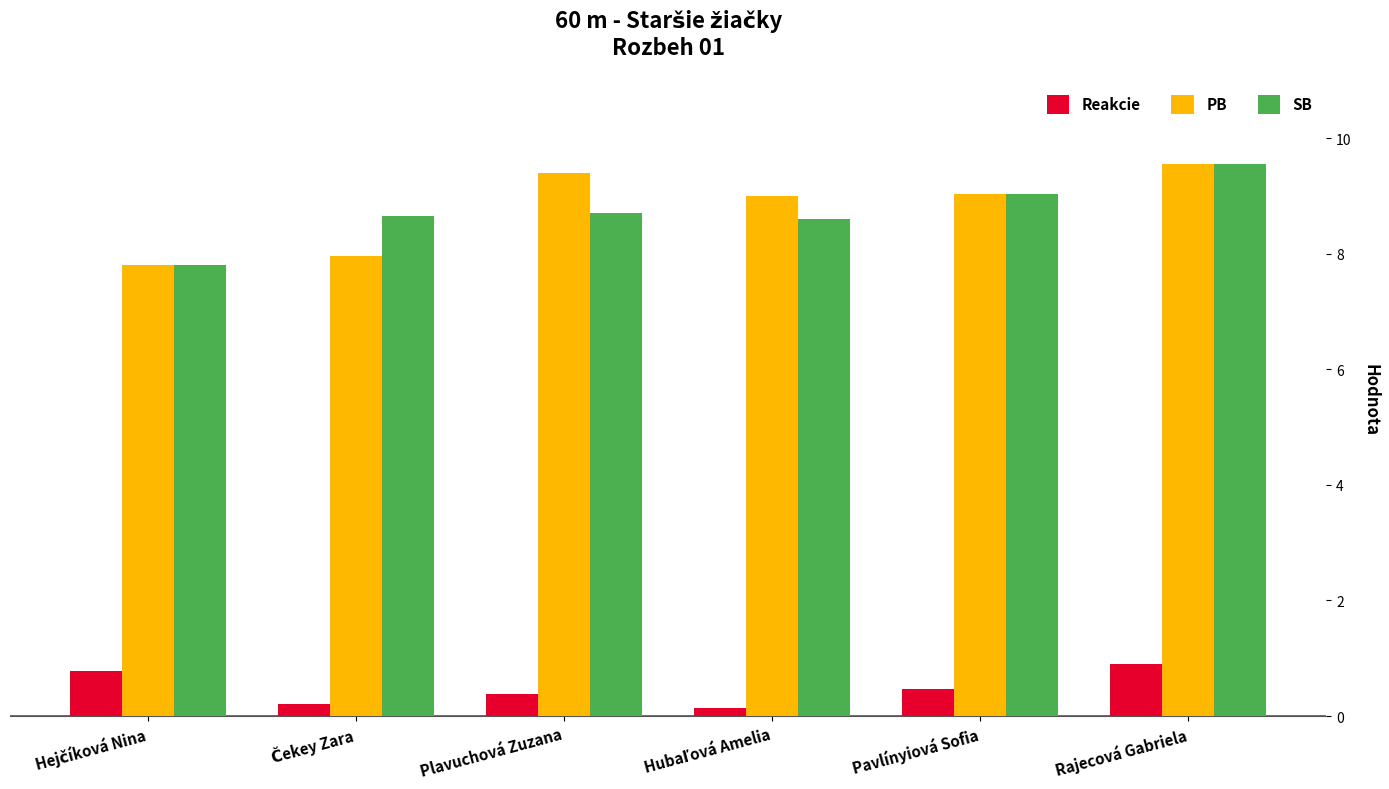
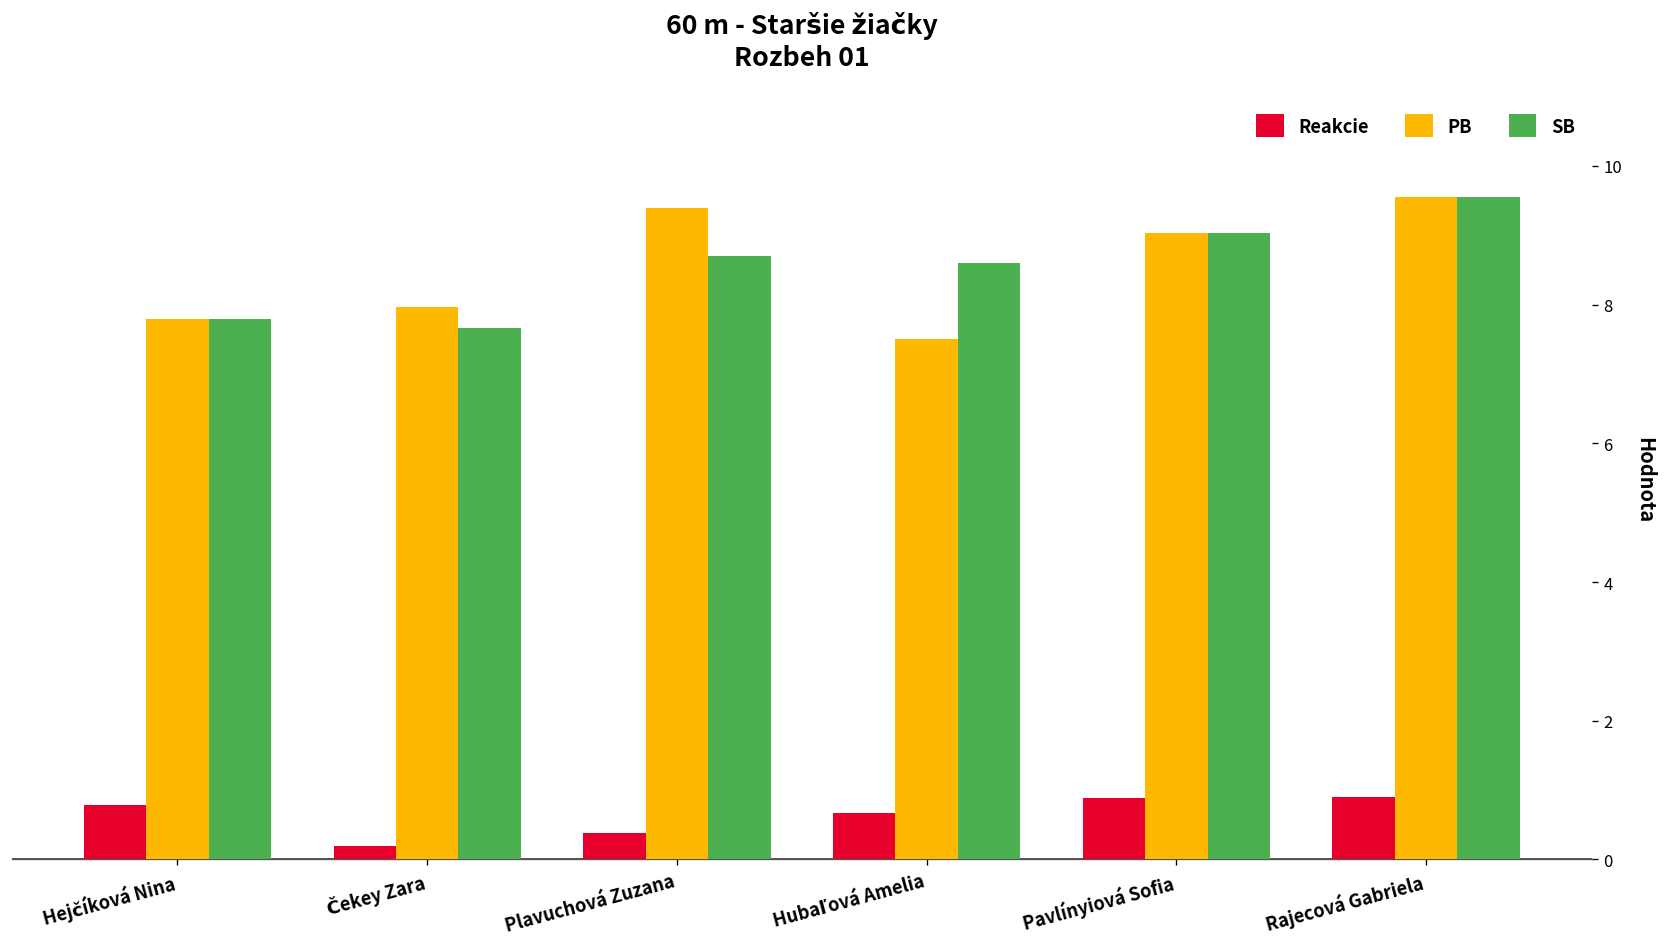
  {
    "Reakcie": {
      "Hejčíková Nina": 0.8,
      "Čekey Zara": 0.2,
      "Plavuchová Zuzana": 0.4,
-     "Hubaľová Amelia": 0.1,
-     "Pavlínyiová Sofia": 0.5,
+     "Hubaľová Amelia": 0.7,
+     "Pavlínyiová Sofia": 0.9,
      "Rajecová Gabriela": 0.9
    },
    "PB": {
      "Hejčíková Nina": 7.8,
      "Čekey Zara": 8.0,
      "Plavuchová Zuzana": 9.4,
-     "Hubaľová Amelia": 9.0,
+     "Hubaľová Amelia": 7.5,
      "Pavlínyiová Sofia": 9.0,
      "Rajecová Gabriela": 9.6
    },
    "SB": {
      "Hejčíková Nina": 7.8,
-     "Čekey Zara": 8.7,
+     "Čekey Zara": 7.7,
      "Plavuchová Zuzana": 8.7,
      "Hubaľová Amelia": 8.6,
      "Pavlínyiová Sofia": 9.0,
      "Rajecová Gabriela": 9.6
    }
  }
